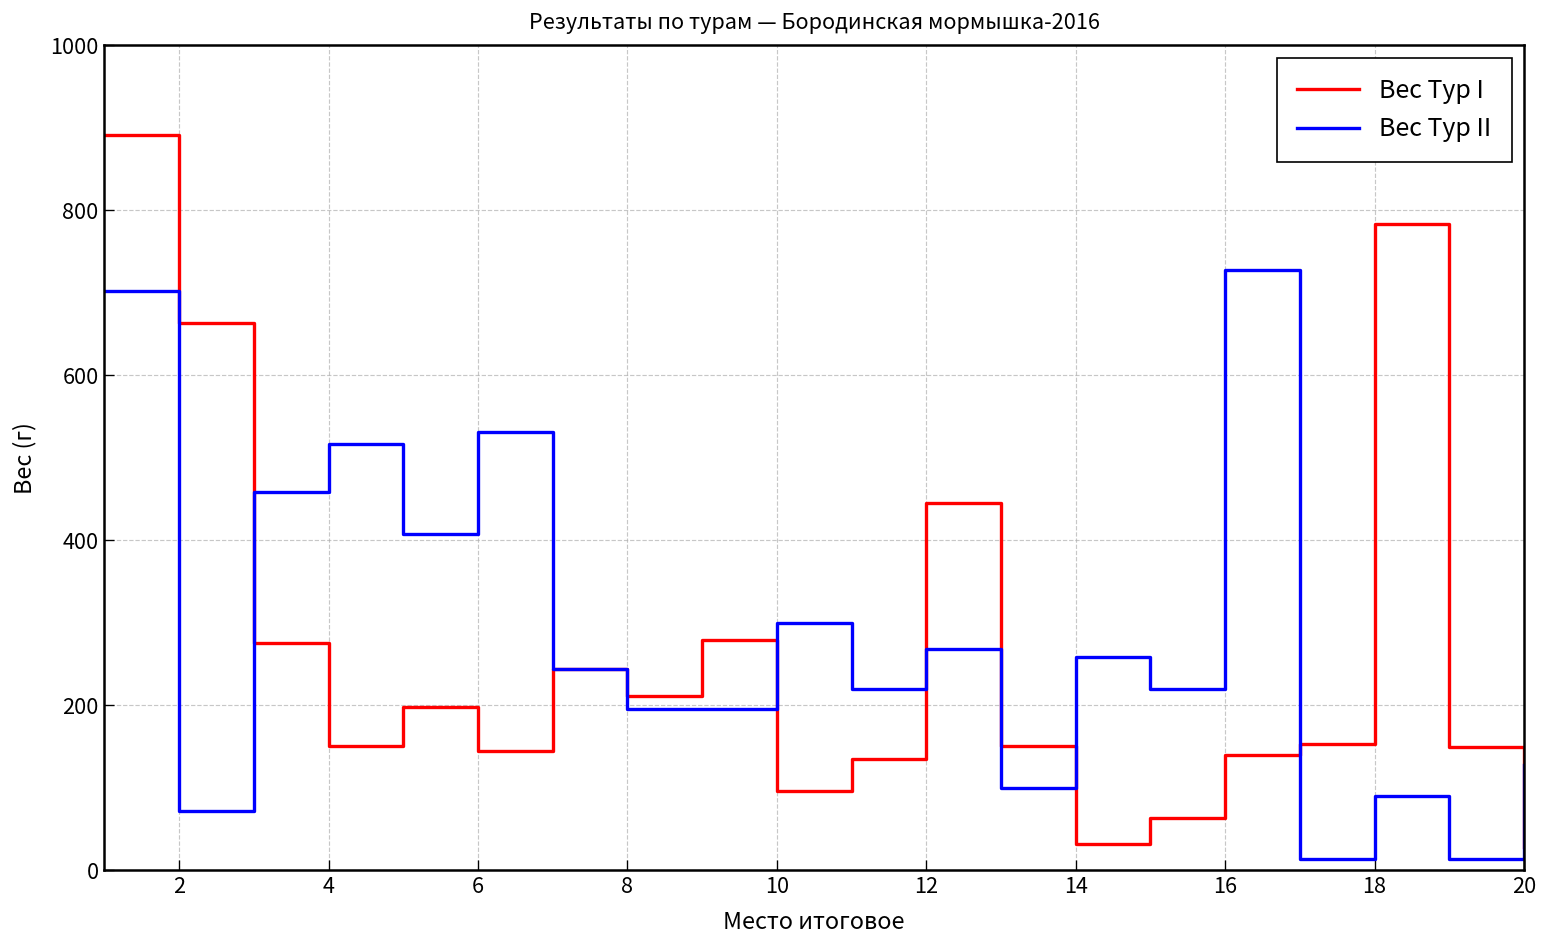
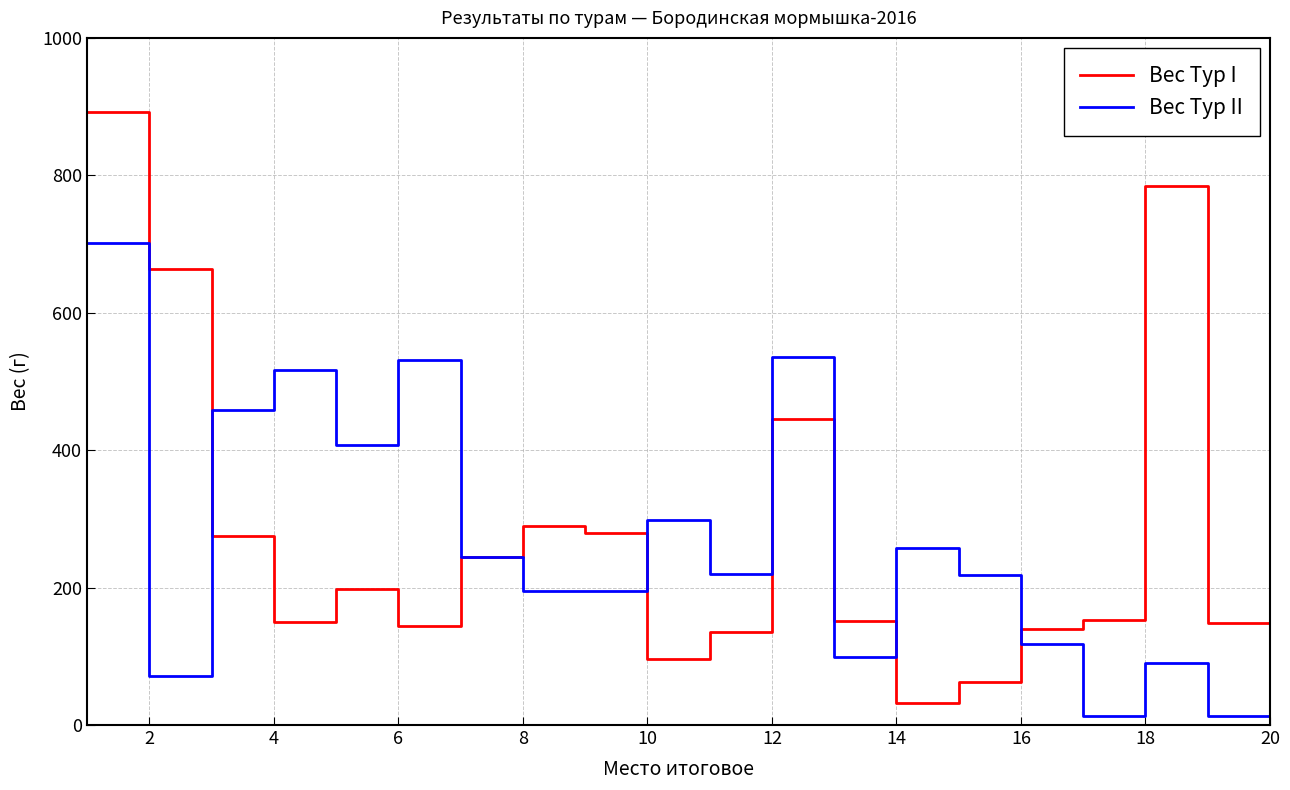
  {
    "Вес Тур I": {
      "2": 660,
      "4": 150,
      "6": 140,
-     "8": 210,
+     "8": 290,
      "10": 100,
      "12": 450,
      "14": 30,
      "16": 140,
      "18": 780,
      "20": 30
    },
    "Вес Тур II": {
      "2": 70,
      "4": 520,
      "6": 530,
      "8": 200,
      "10": 300,
-     "12": 270,
+     "12": 540,
      "14": 260,
-     "16": 730,
+     "16": 120,
      "18": 90,
      "20": 130
    }
  }
